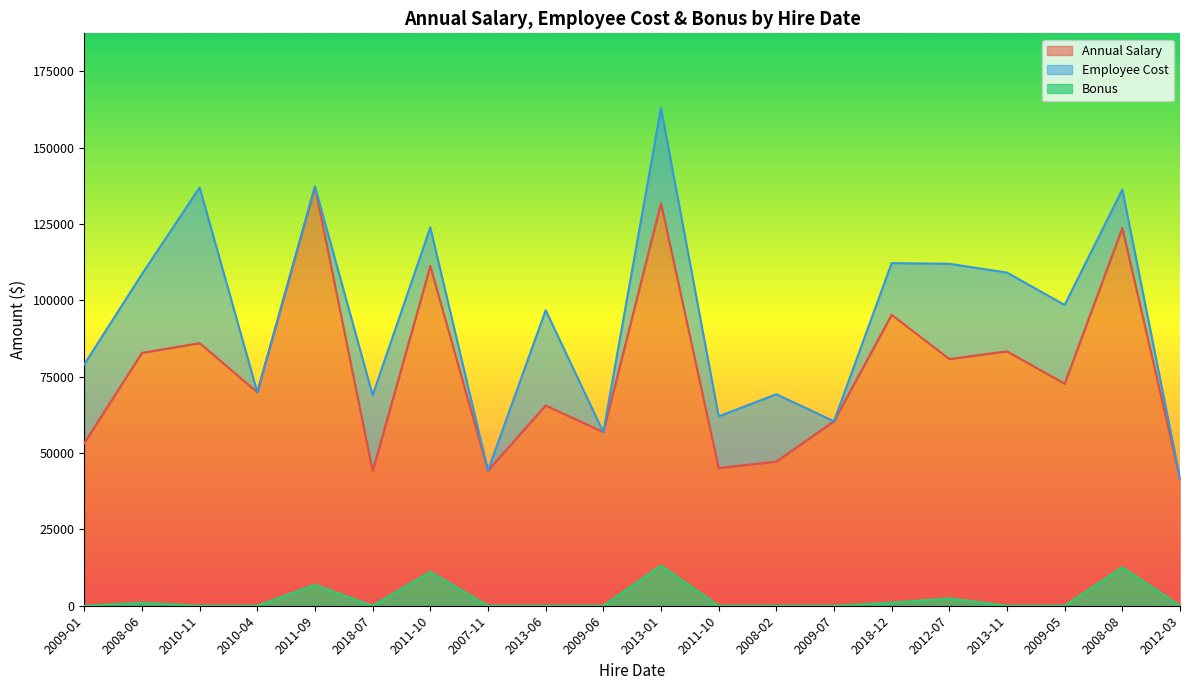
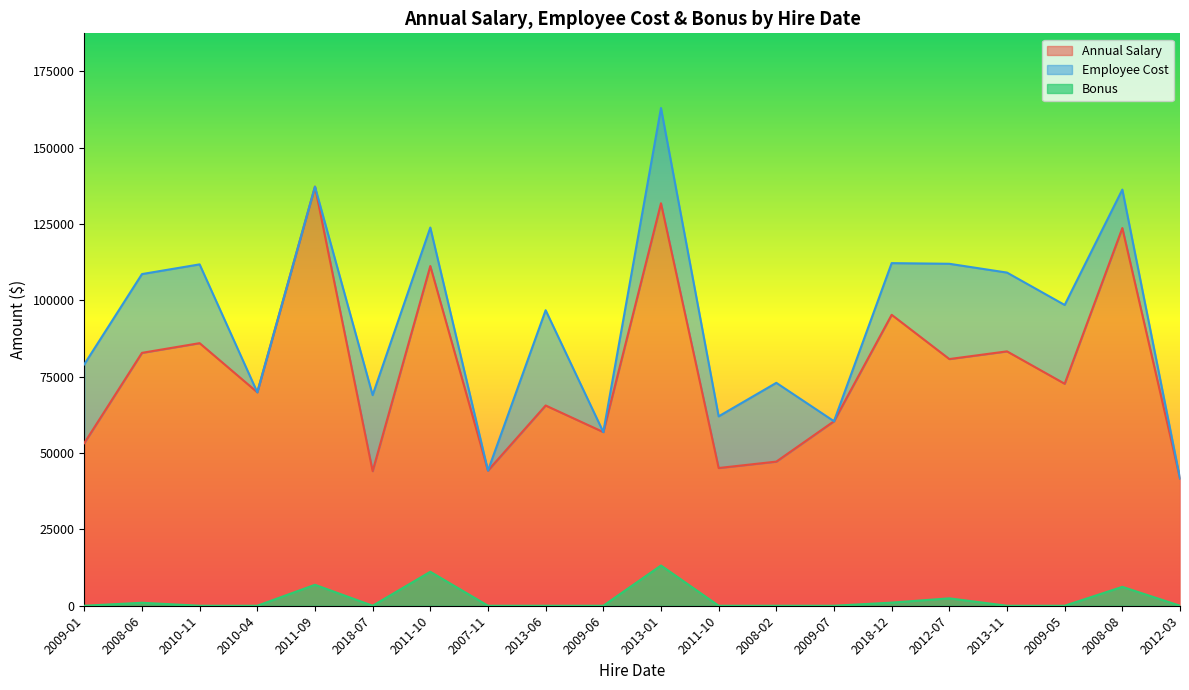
  {
    "Annual Salary": {
      "2009-01": 53000,
      "2008-06": 83000,
      "2010-11": 86000,
      "2018-07": 44000,
      "2013-06": 66000,
      "2013-01": 132000,
      "2008-02": 47000,
      "2018-12": 95000,
      "2012-07": 81000,
      "2013-11": 83000,
      "2009-05": 73000,
      "2008-08": 124000
    },
    "Employee Cost": {
      "2009-01": 79000,
      "2008-06": 109000,
-     "2010-11": 137000,
+     "2010-11": 112000,
      "2018-07": 69000,
      "2013-06": 97000,
      "2013-01": 163000,
-     "2008-02": 69000,
+     "2008-02": 73000,
      "2018-12": 112000,
      "2012-07": 112000,
      "2013-11": 109000,
      "2009-05": 99000,
      "2008-08": 136000
    },
    "Bonus": {
      "2009-01": 0,
      "2008-06": 1000,
      "2010-11": 0,
      "2010-04": 0,
      "2011-09": 7000,
      "2018-07": 0,
      "2007-11": 0,
      "2013-06": 0,
      "2009-06": 0,
      "2013-01": 13000,
      "2008-02": 0,
      "2009-07": 0,
      "2018-12": 1000,
      "2012-07": 2000,
      "2013-11": 0,
      "2009-05": 0,
-     "2008-08": 13000,
+     "2008-08": 6000,
      "2012-03": 0
    }
  }
